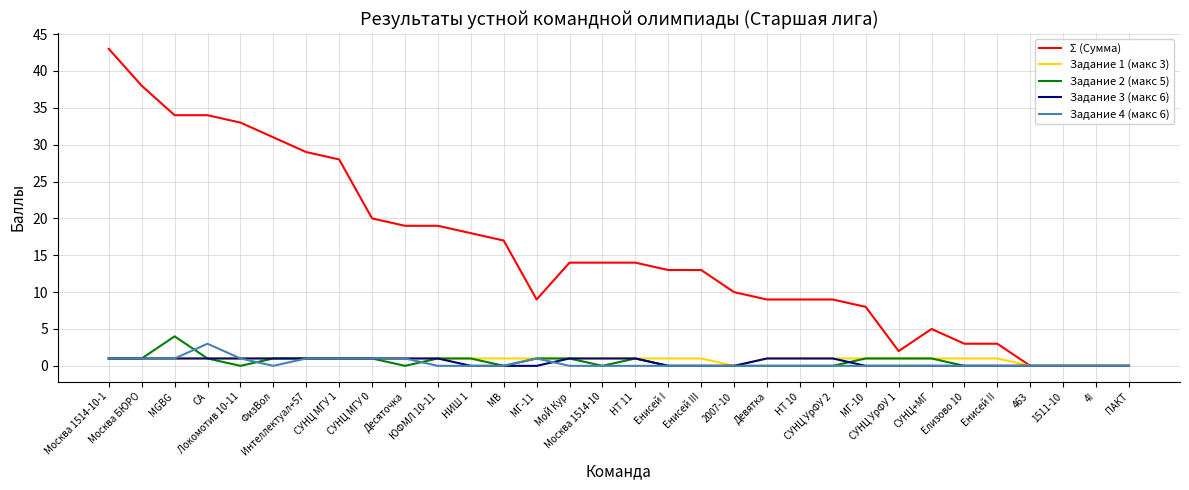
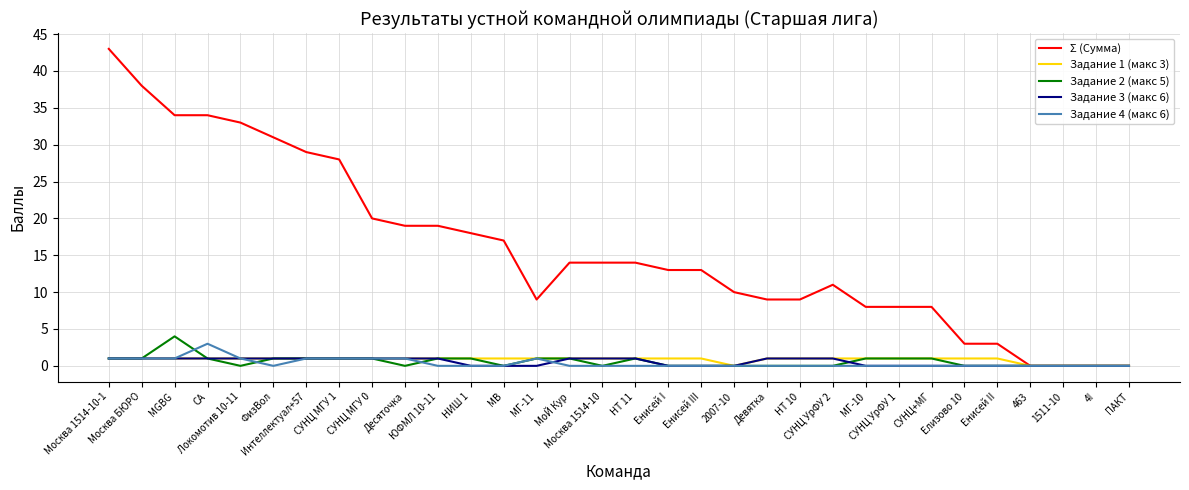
  {
    "Σ (Сумма)": {
      "Москва 1514-10-1": 43,
      "Москва БЮРО": 38,
      "MGBG": 34,
      "СА": 34,
      "Локомотив 10-11": 33,
      "ФизВол": 31,
      "Интеллектуал+57": 29,
      "СУНЦ МГУ 1": 28,
      "СУНЦ МГУ 0": 20,
      "Десяточка": 19,
      "ЮФМЛ 10-11": 19,
      "НИШ 1": 18,
      "MB": 17,
      "МГ-11": 9,
      "МоЙ Кур": 14,
      "Москва 1514-10": 14,
      "НТ 11": 14,
      "Енисей I": 13,
      "Енисей III": 13,
      "2007-10": 10,
      "Девятка": 9,
      "НТ 10": 9,
-     "СУНЦ УрФУ 2": 9,
+     "СУНЦ УрФУ 2": 11,
      "МГ-10": 8,
-     "СУНЦ УрФУ 1": 2,
-     "СУНЦ+МГ": 5,
+     "СУНЦ УрФУ 1": 8,
+     "СУНЦ+МГ": 8,
      "Елизово 10": 3,
      "Енисей II": 3
    },
    "Задание 1 (макс 3)": {
      "MB": 1,
      "Енисей I": 1,
      "Енисей III": 1,
      "Елизово 10": 1,
      "Енисей II": 1
    },
    "Задание 2 (макс 5)": {
      "MGBG": 4,
      "Локомотив 10-11": 0,
      "Десяточка": 0
    },
    "Задание 3 (макс 6)": {
      "МГ-11": 0
    },
    "Задание 4 (макс 6)": {
      "СА": 3,
      "ФизВол": 0,
      "ЮФМЛ 10-11": 0,
      "МоЙ Кур": 0,
      "НТ 11": 0
    }
  }
